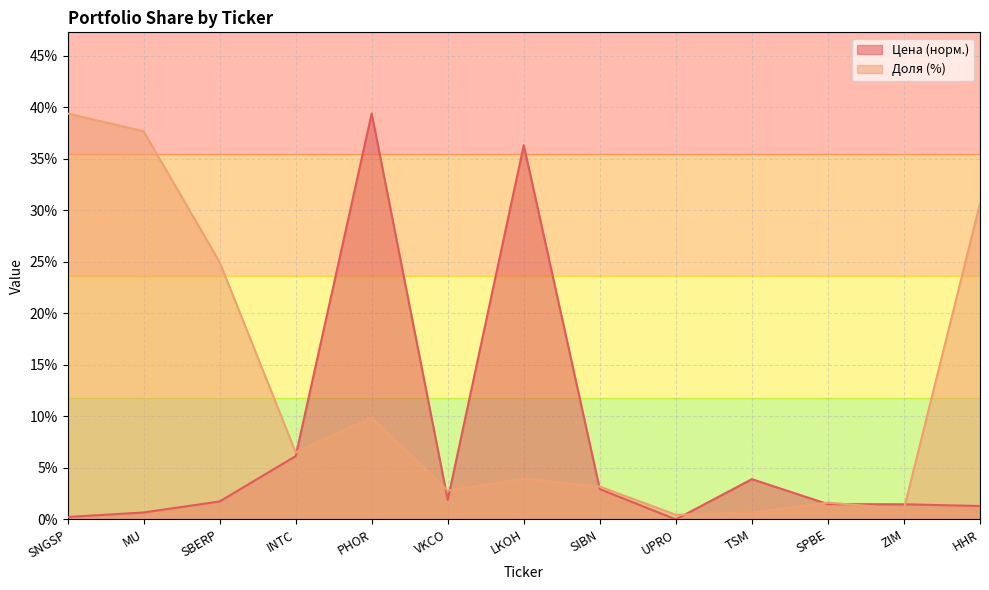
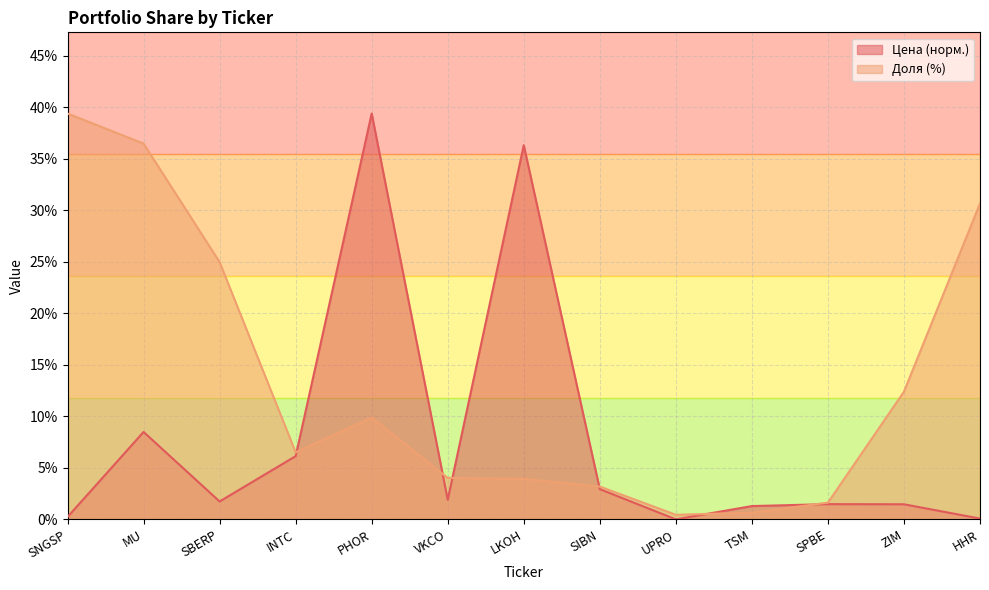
  {
    "Цена (норм.)": {
      "SNGSP": "0.2%",
-     "MU": "0.7%",
+     "MU": "8.5%",
      "SBERP": "1.7%",
      "INTC": "6.1%",
      "PHOR": "39.4%",
      "VKCO": "1.9%",
      "LKOH": "36.3%",
      "UPRO": "0.0%",
-     "TSM": "3.9%",
+     "TSM": "1.3%",
      "ZIM": "1.5%",
-     "HHR": "1.3%"
+     "HHR": "0.1%"
    },
    "Доля (%)": {
      "SNGSP": "39.4%",
-     "MU": "37.7%",
+     "MU": "36.5%",
      "SBERP": "25.0%",
      "INTC": "6.5%",
      "PHOR": "9.9%",
-     "VKCO": "2.8%",
+     "VKCO": "4.0%",
      "LKOH": "3.9%",
      "UPRO": "0.4%",
      "TSM": "0.7%",
-     "ZIM": "1.0%",
+     "ZIM": "12.4%",
      "HHR": "30.7%"
    }
  }
